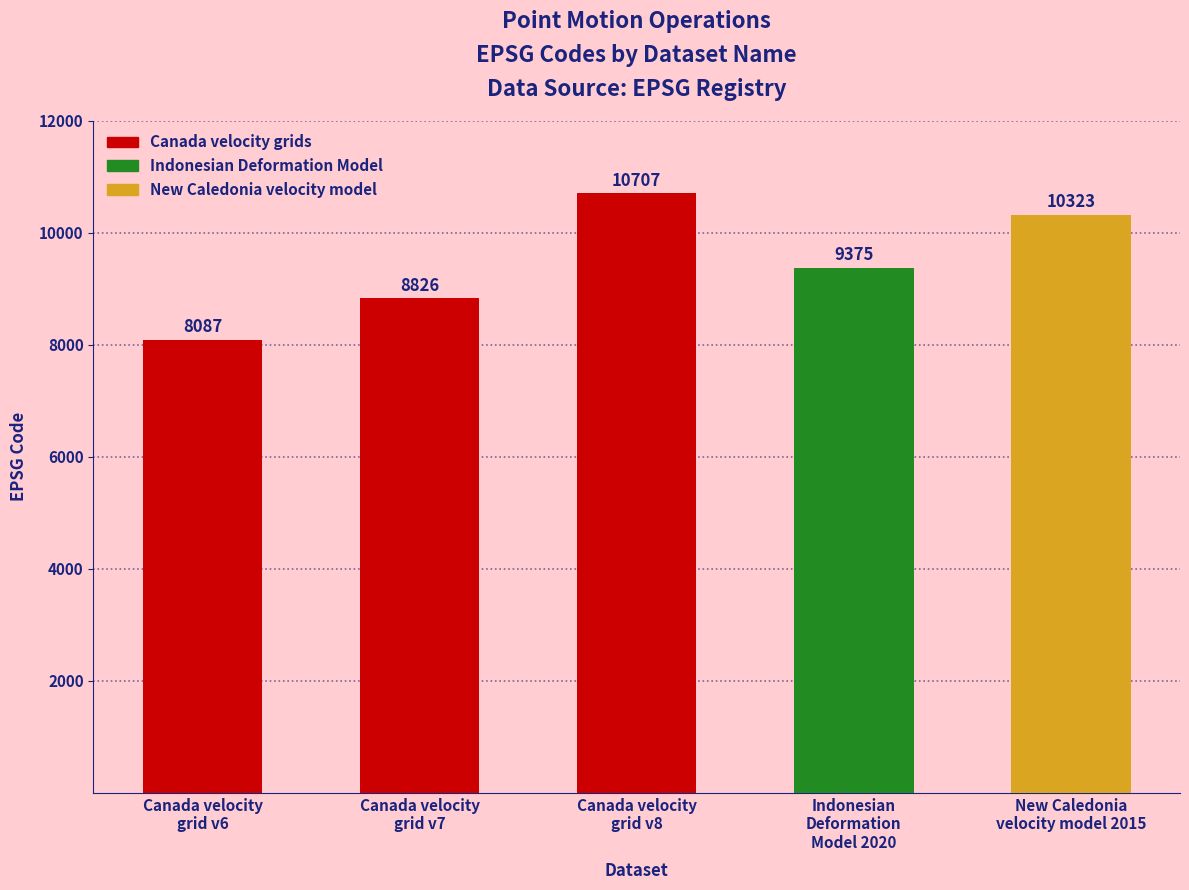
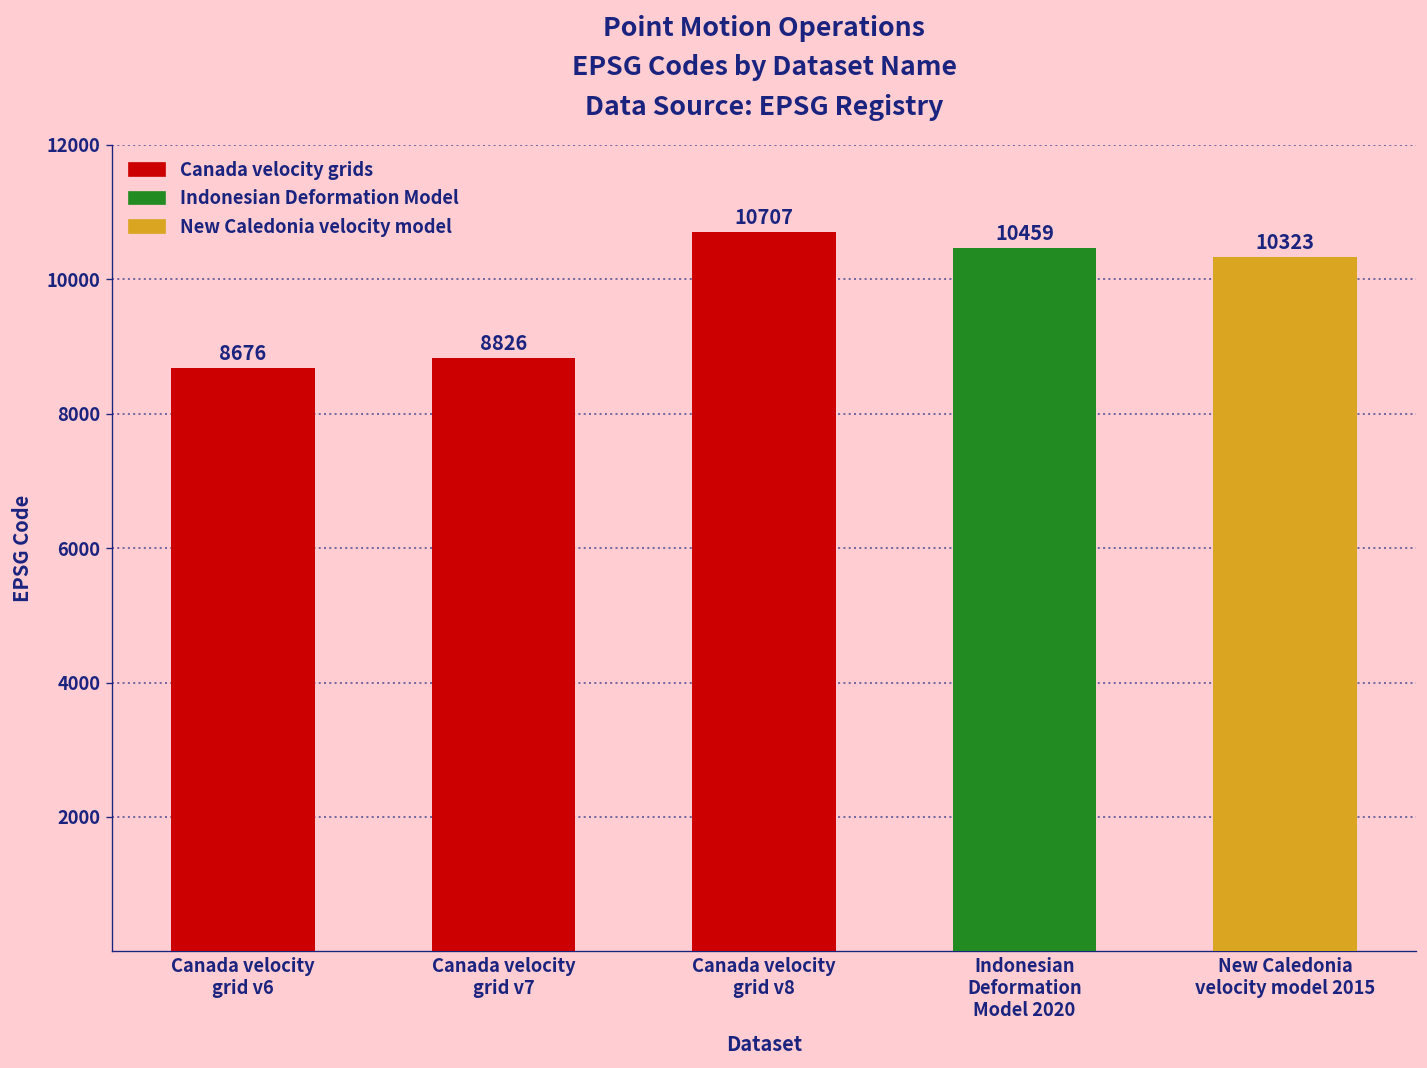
  {
-   "Canada velocity grid v6": 8087,
+   "Canada velocity grid v6": 8676,
    "Canada velocity grid v7": 8826,
    "Canada velocity grid v8": 10707,
-   "Indonesian Deformation Model 2020": 9375,
+   "Indonesian Deformation Model 2020": 10459,
    "New Caledonia velocity model 2015": 10323
  }
